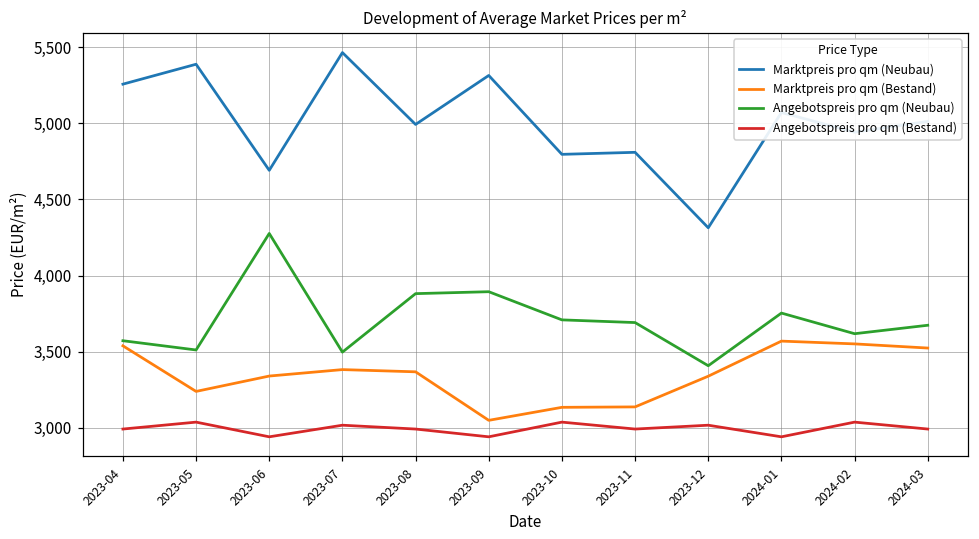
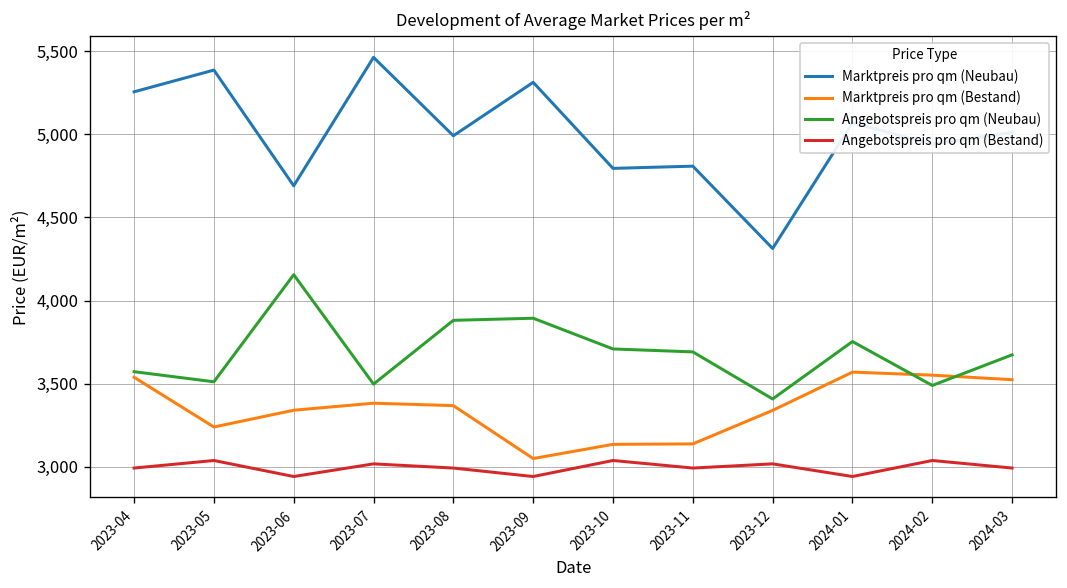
  {
    "Marktpreis pro qm (Neubau)": {
      "2023-04": "5,260",
      "2023-05": "5,390",
      "2023-06": "4,690",
      "2023-07": "5,460",
      "2023-08": "4,990",
      "2023-09": "5,310",
      "2023-10": "4,800",
      "2023-11": "4,810",
      "2023-12": "4,310"
    },
    "Marktpreis pro qm (Bestand)": {
      "2023-04": "3,540",
      "2023-05": "3,240",
      "2023-06": "3,340",
      "2023-07": "3,380",
      "2023-08": "3,370",
      "2023-09": "3,050",
      "2023-10": "3,130",
      "2023-11": "3,140",
      "2023-12": "3,340",
      "2024-01": "3,570",
      "2024-02": "3,550",
      "2024-03": "3,520"
    },
    "Angebotspreis pro qm (Neubau)": {
      "2023-04": "3,570",
      "2023-05": "3,510",
-     "2023-06": "4,280",
+     "2023-06": "4,160",
      "2023-07": "3,500",
      "2023-08": "3,880",
      "2023-09": "3,890",
      "2023-10": "3,710",
      "2023-11": "3,690",
      "2023-12": "3,410",
      "2024-01": "3,750",
-     "2024-02": "3,620",
+     "2024-02": "3,490",
      "2024-03": "3,670"
    },
    "Angebotspreis pro qm (Bestand)": {
      "2023-04": "2,990",
      "2023-05": "3,040",
      "2023-06": "2,940",
      "2023-07": "3,020",
      "2023-08": "2,990",
      "2023-09": "2,940",
      "2023-10": "3,040",
      "2023-11": "2,990",
      "2023-12": "3,020",
      "2024-01": "2,940",
      "2024-02": "3,040",
      "2024-03": "2,990"
    }
  }
